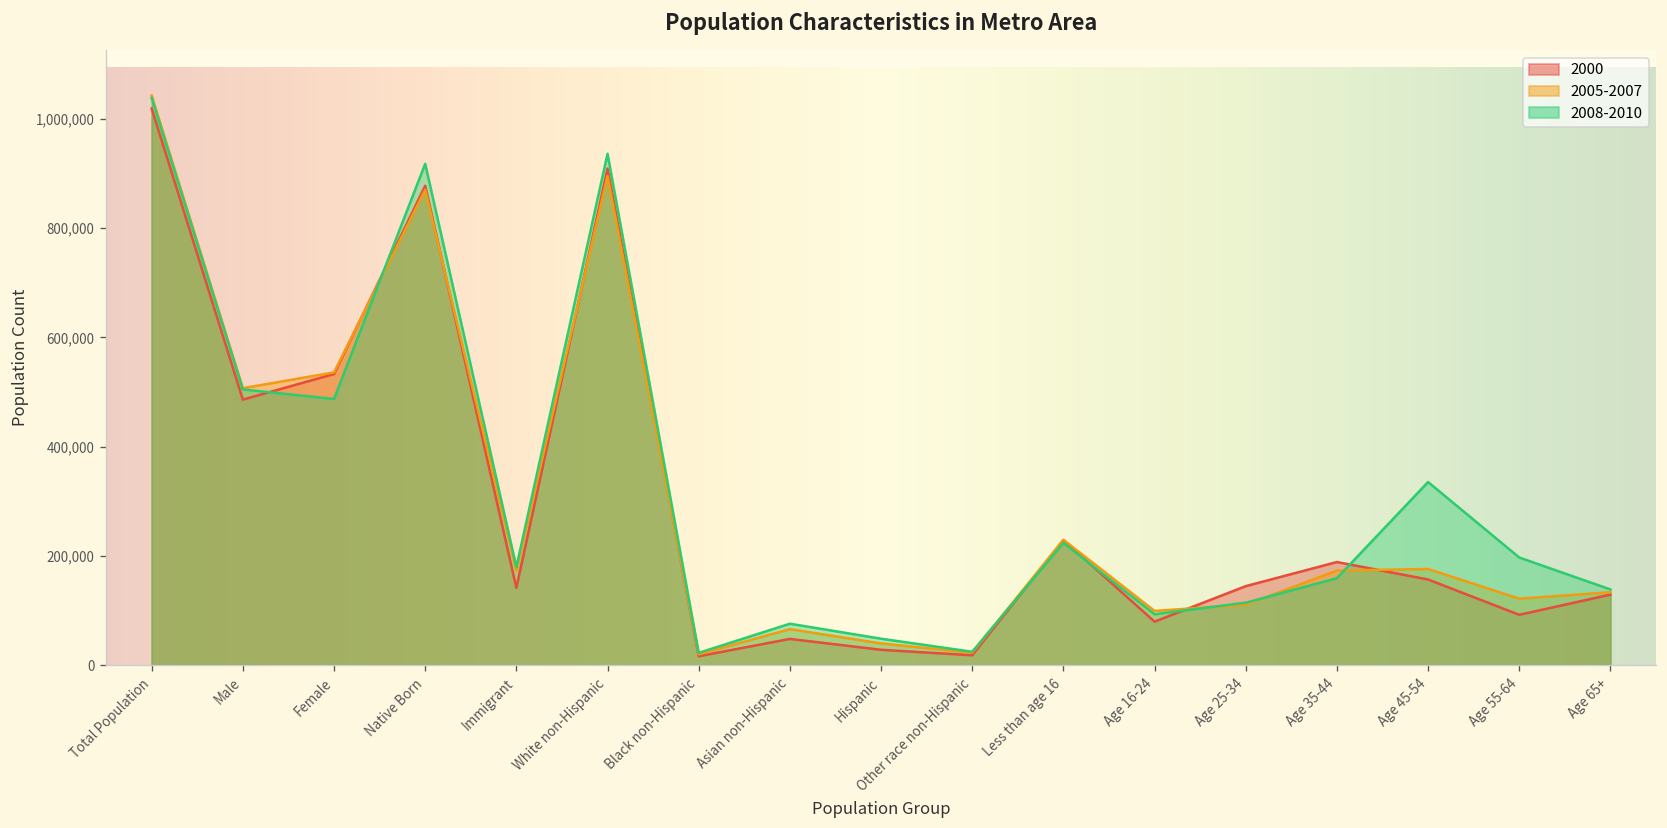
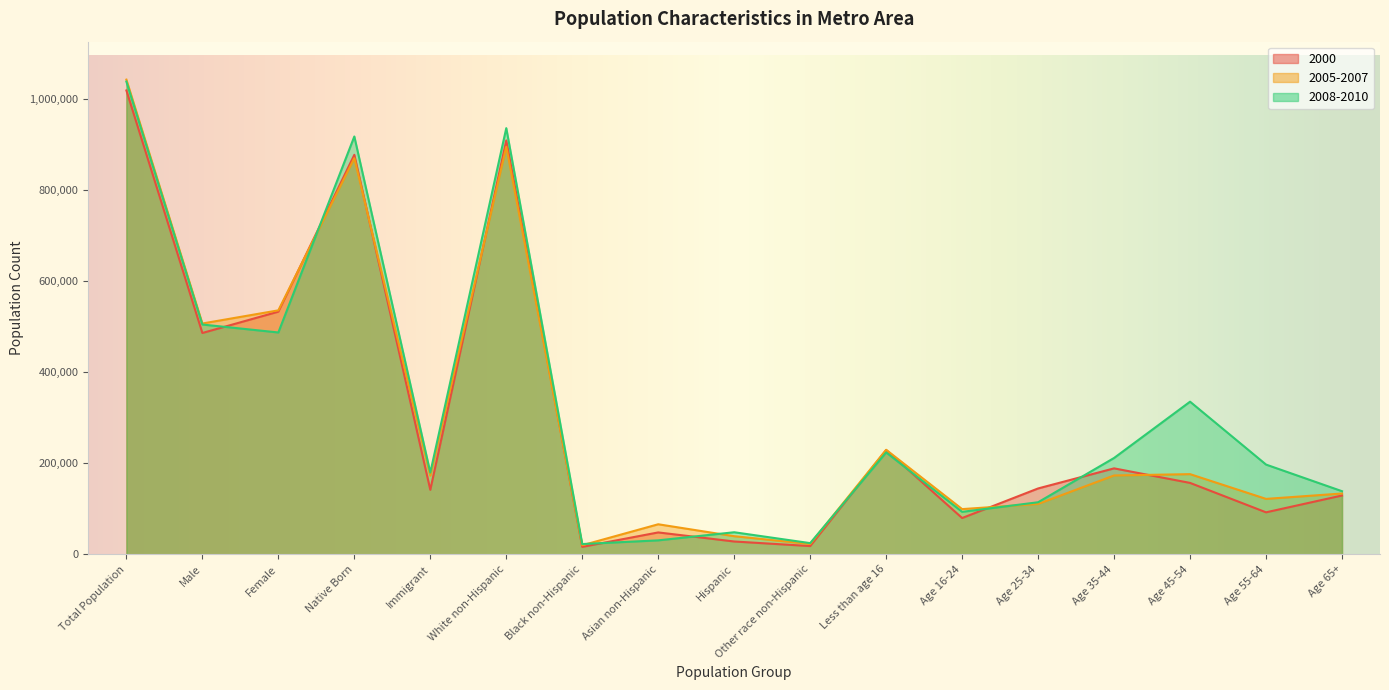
  {
    "2008-2010": {
      "Female": "490,000",
      "Native Born": "920,000",
      "Immigrant": "180,000",
      "White non-Hispanic": "940,000",
-     "Asian non-Hispanic": "80,000",
+     "Asian non-Hispanic": "30,000",
      "Hispanic": "50,000",
      "Age 16-24": "90,000",
-     "Age 35-44": "160,000",
+     "Age 35-44": "210,000",
      "Age 45-54": "340,000",
      "Age 55-64": "200,000"
    }
  }
